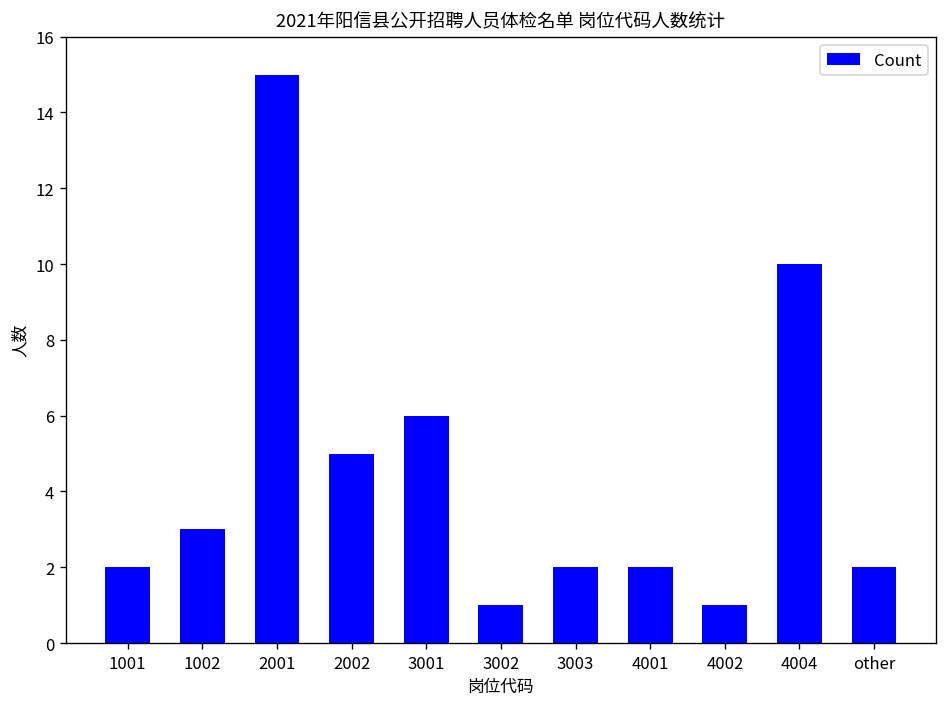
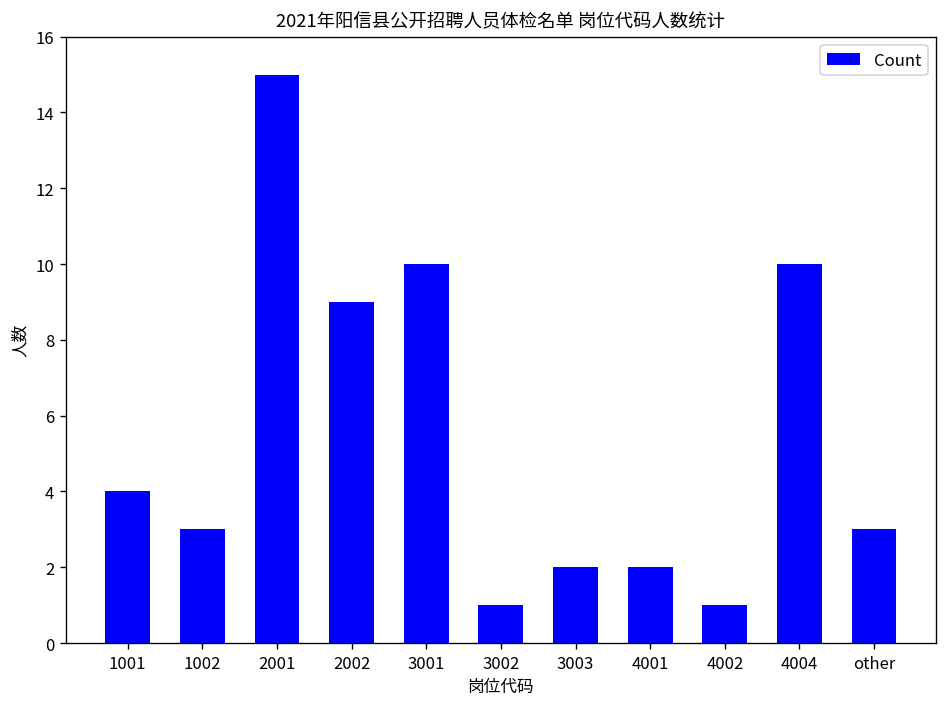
  {
-   "1001": 2,
+   "1001": 4,
    "1002": 3,
    "2001": 15,
-   "2002": 5,
-   "3001": 6,
+   "2002": 9,
+   "3001": 10,
    "3002": 1,
    "3003": 2,
    "4001": 2,
    "4002": 1,
    "4004": 10,
-   "other": 2
+   "other": 3
  }
